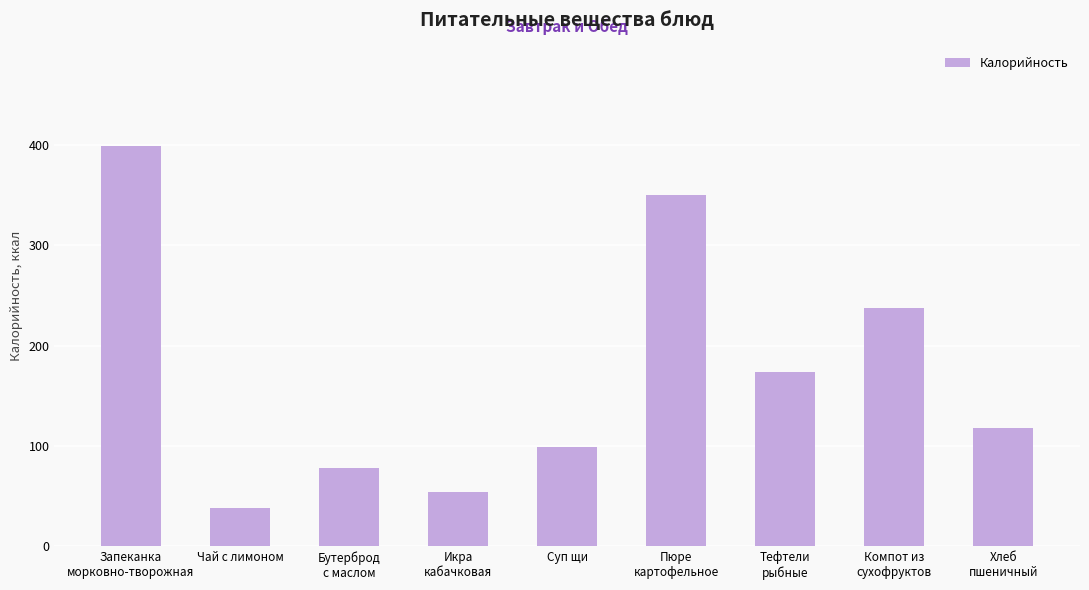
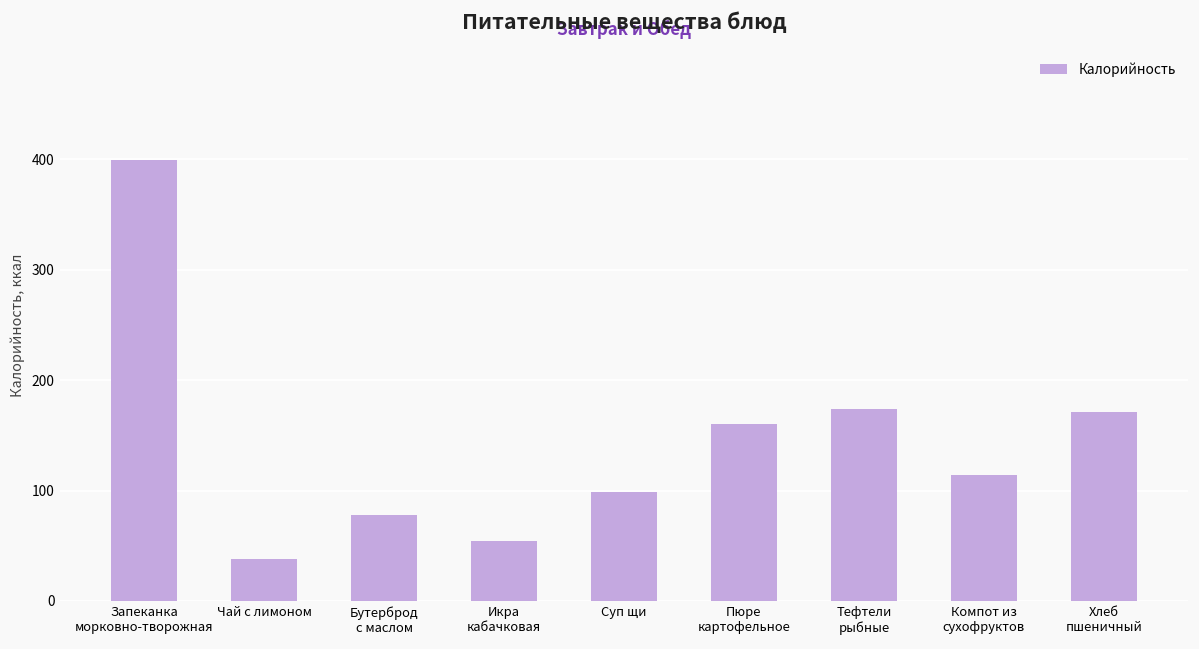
  {
    "Запеканка морковно-творожная": 399,
    "Чай с лимоном": 38,
    "Бутерброд с маслом": 78,
    "Икра кабачковая": 54,
    "Суп щи": 99,
-   "Пюре картофельное": 350,
+   "Пюре картофельное": 160,
    "Тефтели рыбные": 174,
-   "Компот из сухофруктов": 237,
-   "Хлеб пшеничный": 118
+   "Компот из сухофруктов": 114,
+   "Хлеб пшеничный": 171
  }
